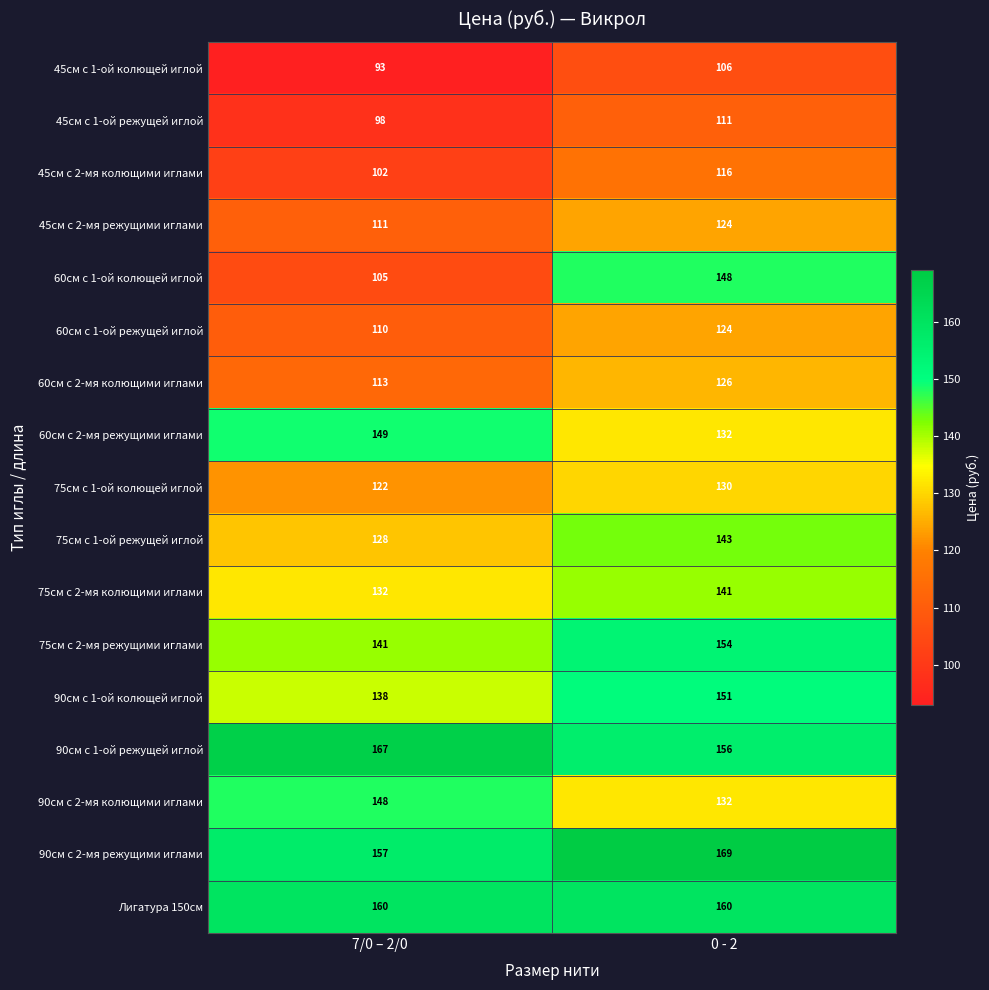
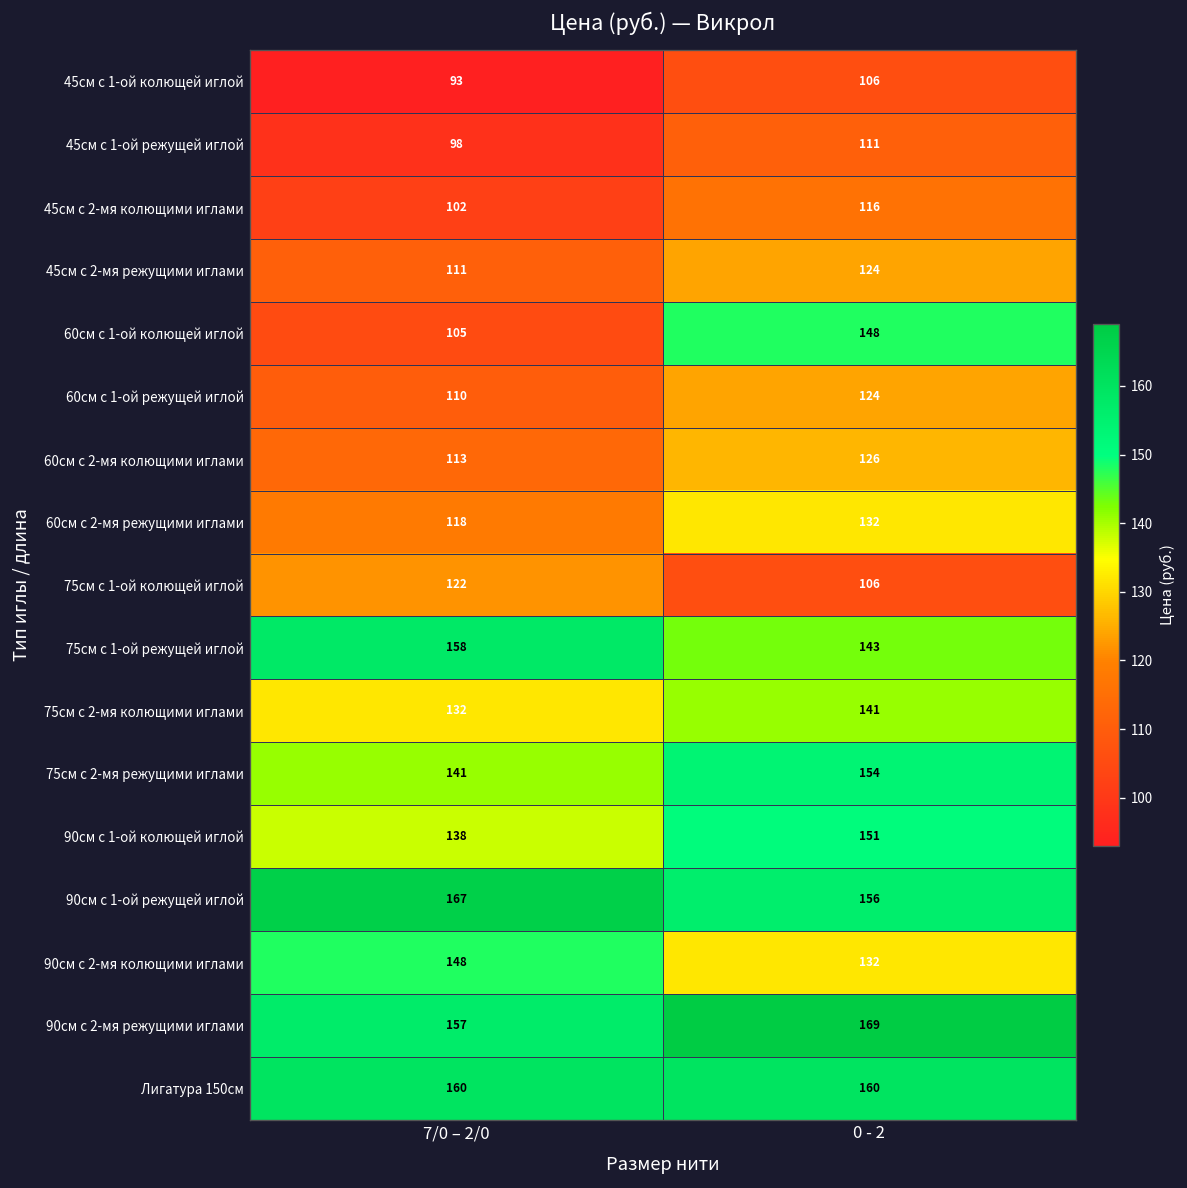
  {
    "45см с 1-ой колющей иглой": {
      "7/0 – 2/0": 93,
      "0 - 2": 106
    },
    "45см с 1-ой режущей иглой": {
      "7/0 – 2/0": 98,
      "0 - 2": 111
    },
    "45см с 2-мя колющими иглами": {
      "7/0 – 2/0": 102,
      "0 - 2": 116
    },
    "45см с 2-мя режущими иглами": {
      "7/0 – 2/0": 111,
      "0 - 2": 124
    },
    "60см с 1-ой колющей иглой": {
      "7/0 – 2/0": 105,
      "0 - 2": 148
    },
    "60см с 1-ой режущей иглой": {
      "7/0 – 2/0": 110,
      "0 - 2": 124
    },
    "60см с 2-мя колющими иглами": {
      "7/0 – 2/0": 113,
      "0 - 2": 126
    },
    "60см с 2-мя режущими иглами": {
-     "7/0 – 2/0": 149,
+     "7/0 – 2/0": 118,
      "0 - 2": 132
    },
    "75см с 1-ой колющей иглой": {
      "7/0 – 2/0": 122,
-     "0 - 2": 130
+     "0 - 2": 106
    },
    "75см с 1-ой режущей иглой": {
-     "7/0 – 2/0": 128,
+     "7/0 – 2/0": 158,
      "0 - 2": 143
    },
    "75см с 2-мя колющими иглами": {
      "7/0 – 2/0": 132,
      "0 - 2": 141
    },
    "75см с 2-мя режущими иглами": {
      "7/0 – 2/0": 141,
      "0 - 2": 154
    },
    "90см с 1-ой колющей иглой": {
      "7/0 – 2/0": 138,
      "0 - 2": 151
    },
    "90см с 1-ой режущей иглой": {
      "7/0 – 2/0": 167,
      "0 - 2": 156
    },
    "90см с 2-мя колющими иглами": {
      "7/0 – 2/0": 148,
      "0 - 2": 132
    },
    "90см с 2-мя режущими иглами": {
      "7/0 – 2/0": 157,
      "0 - 2": 169
    },
    "Лигатура 150см": {
      "7/0 – 2/0": 160,
      "0 - 2": 160
    }
  }
